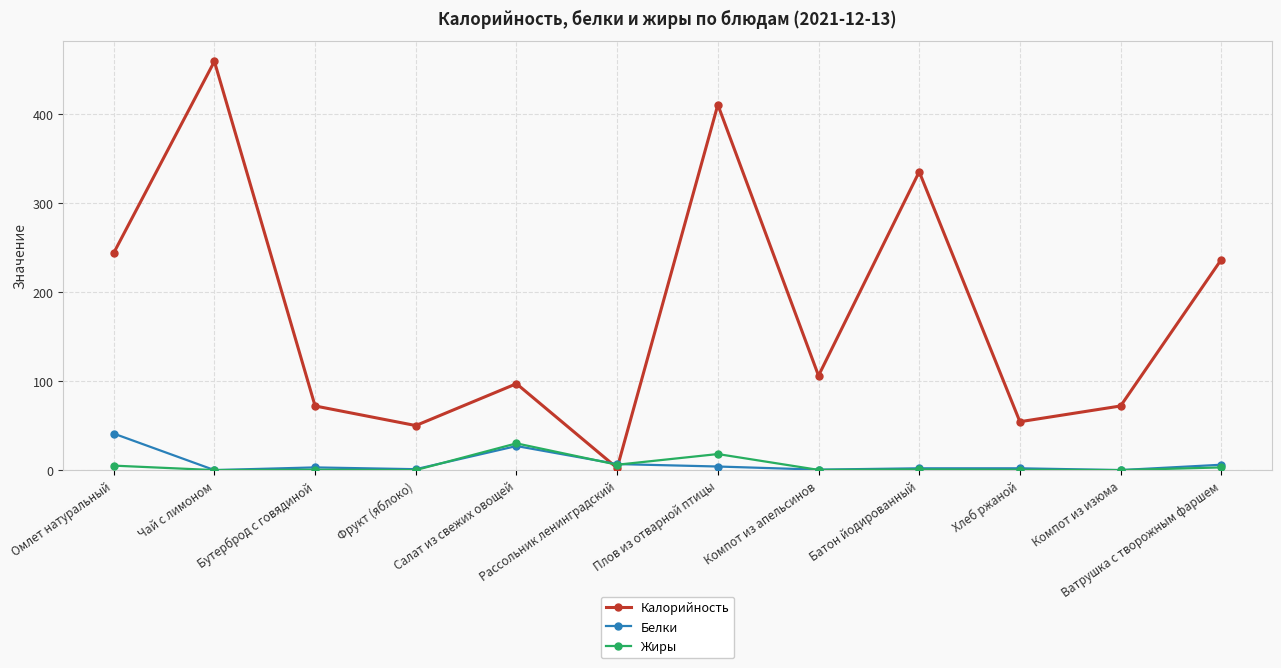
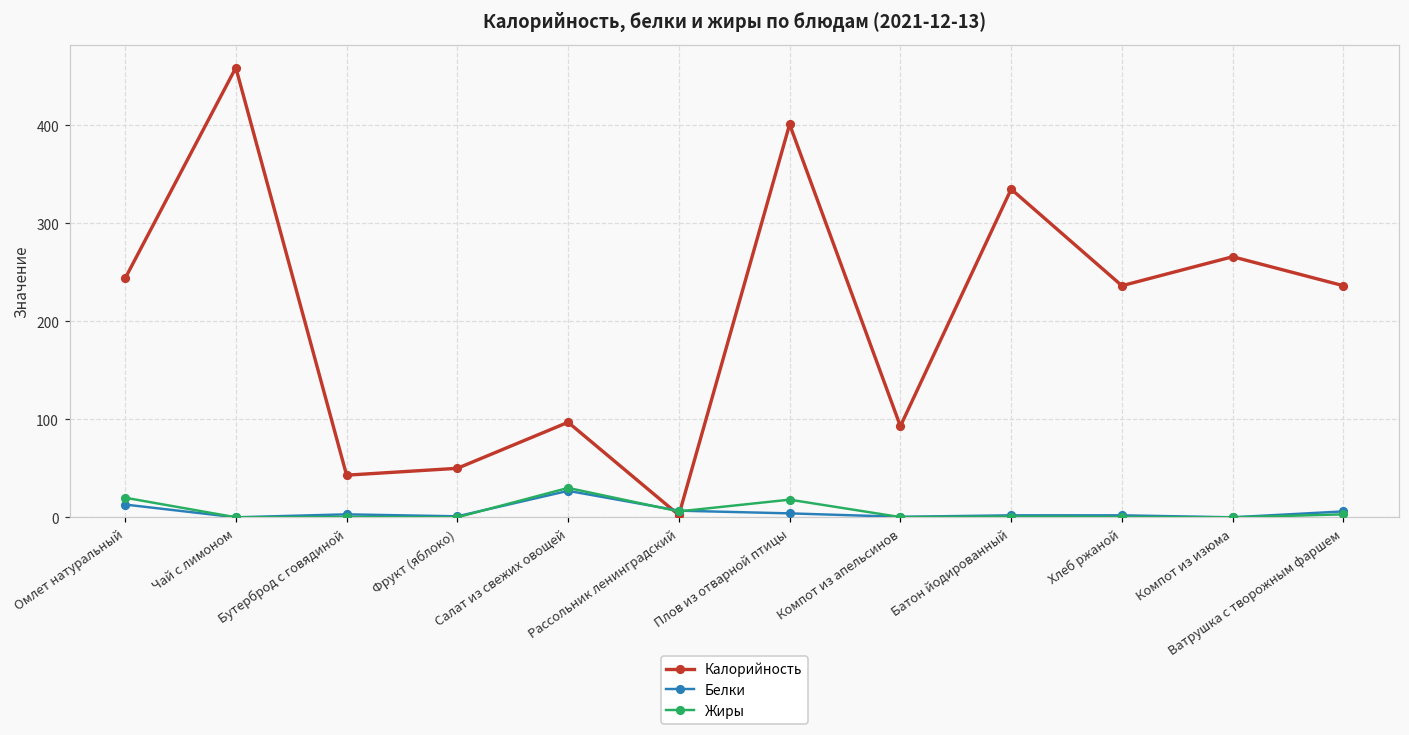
  {
    "Калорийность": {
      "Омлет натуральный": 240,
      "Чай с лимоном": 460,
-     "Бутерброд с говядиной": 70,
+     "Бутерброд с говядиной": 40,
      "Фрукт (яблоко)": 50,
      "Салат из свежих овощей": 100,
      "Рассольник ленинградский": 0,
-     "Плов из отварной птицы": 410,
-     "Компот из апельсинов": 110,
+     "Плов из отварной птицы": 400,
+     "Компот из апельсинов": 90,
      "Батон йодированный": 340,
-     "Хлеб ржаной": 50,
-     "Компот из изюма": 70,
+     "Хлеб ржаной": 240,
+     "Компот из изюма": 270,
      "Ватрушка с творожным фаршем": 240
    },
    "Белки": {
-     "Омлет натуральный": 40,
+     "Омлет натуральный": 10,
      "Салат из свежих овощей": 30,
      "Плов из отварной птицы": 0,
      "Ватрушка с творожным фаршем": 10
    },
    "Жиры": {
-     "Омлет натуральный": 10,
+     "Омлет натуральный": 20,
      "Салат из свежих овощей": 30,
      "Плов из отварной птицы": 20,
      "Ватрушка с творожным фаршем": 0
    }
  }
